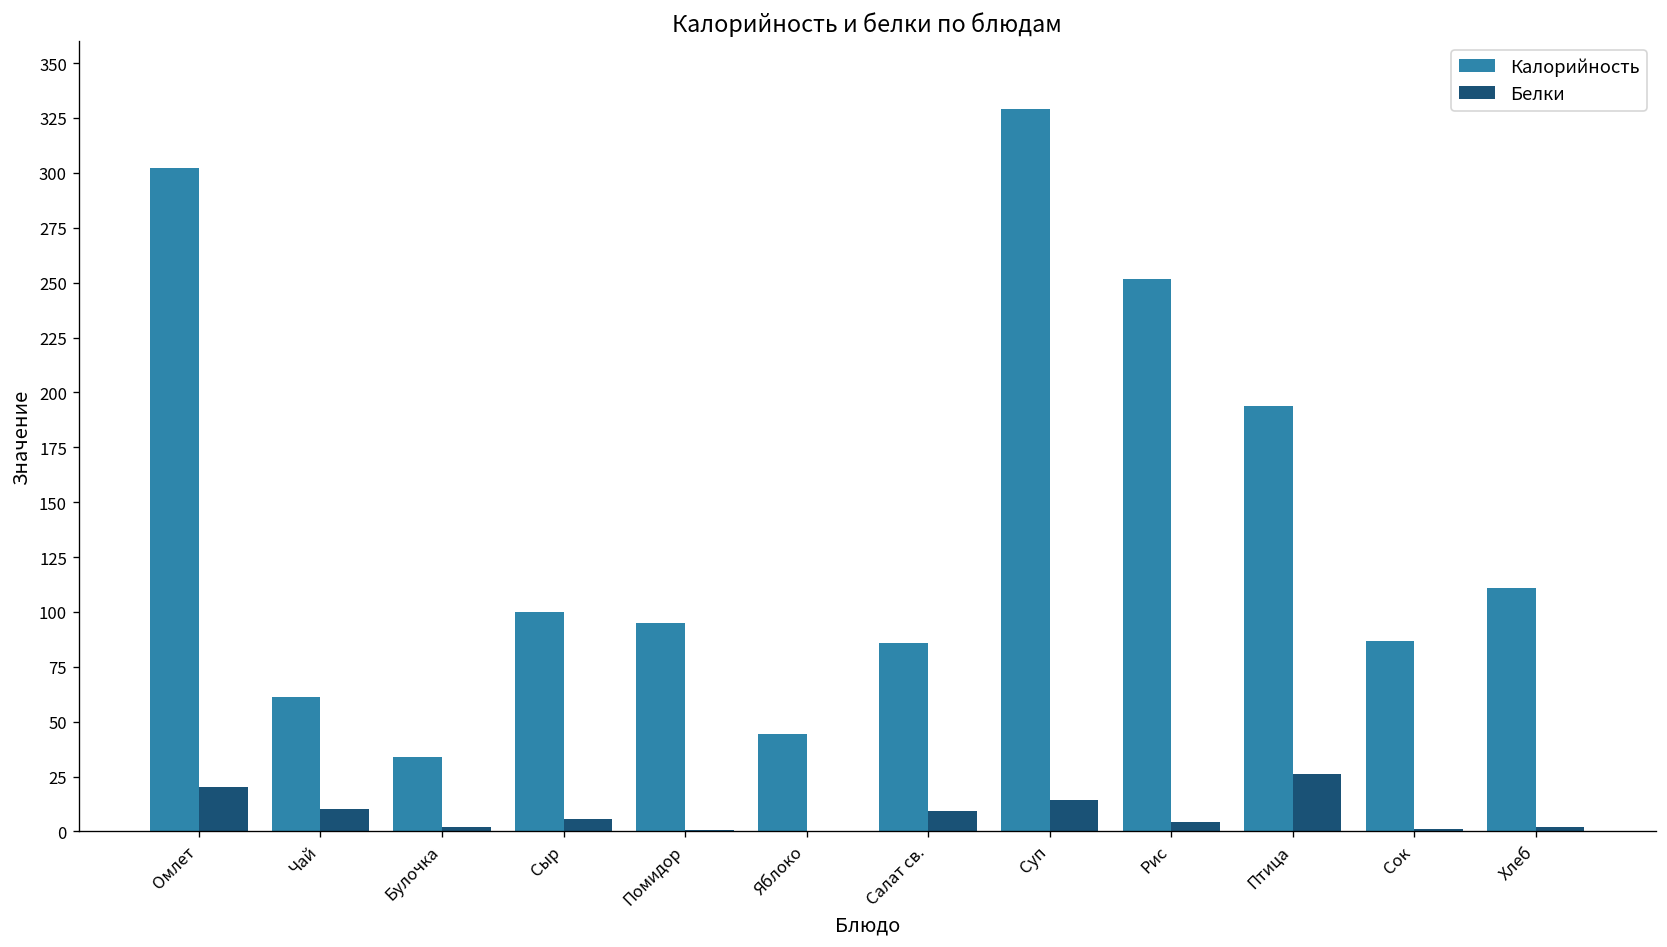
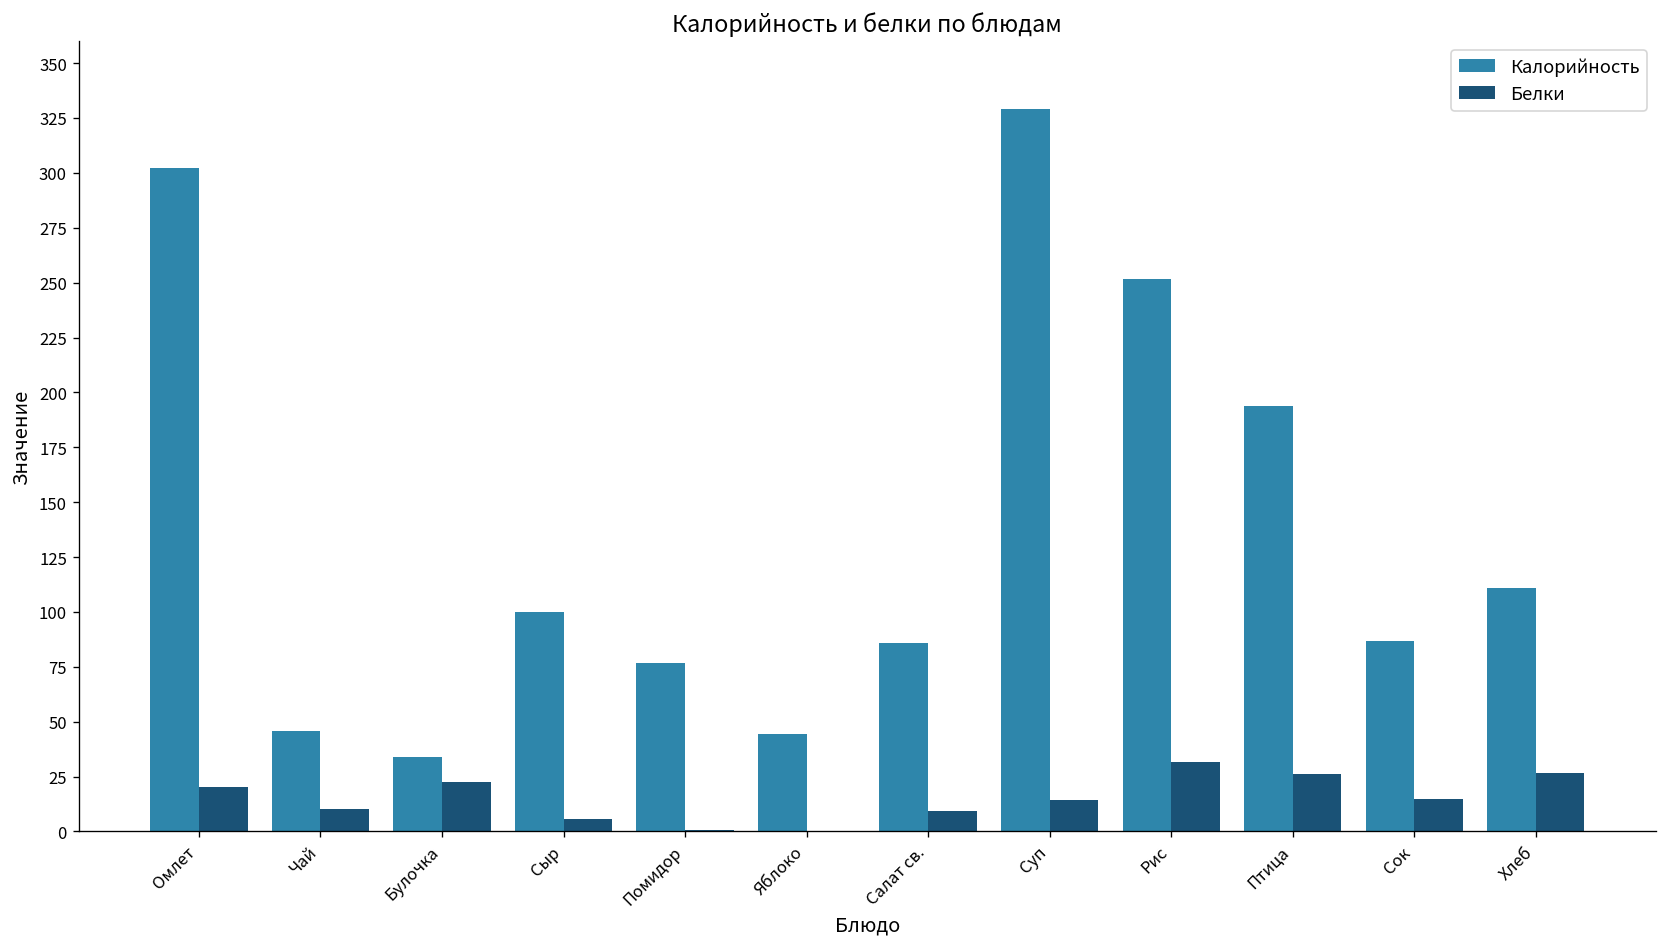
  {
    "Калорийность": {
      "Омлет": 302,
-     "Чай": 61,
+     "Чай": 46,
      "Булочка": 34,
      "Сыр": 100,
-     "Помидор": 95,
+     "Помидор": 77,
      "Яблоко": 44,
      "Салат св.": 86,
      "Суп": 329,
      "Рис": 252,
      "Птица": 194,
      "Сок": 87,
      "Хлеб": 111
    },
    "Белки": {
      "Омлет": 20,
      "Чай": 10,
-     "Булочка": 2,
+     "Булочка": 23,
      "Сыр": 6,
      "Салат св.": 9,
      "Суп": 15,
-     "Рис": 4,
+     "Рис": 32,
      "Птица": 26,
-     "Сок": 1,
-     "Хлеб": 2
+     "Сок": 15,
+     "Хлеб": 27
    }
  }
